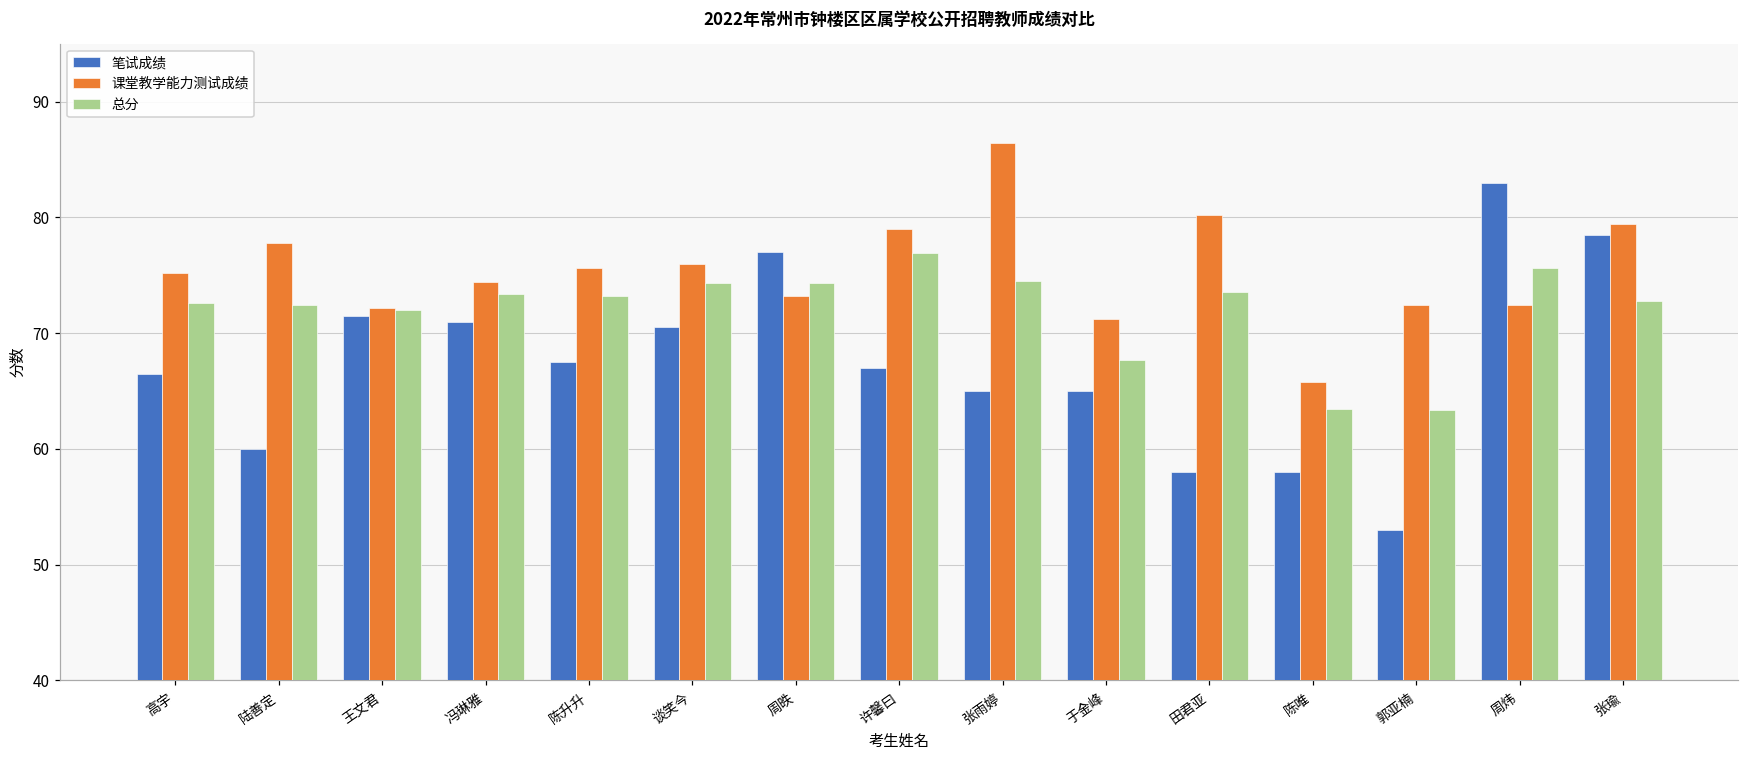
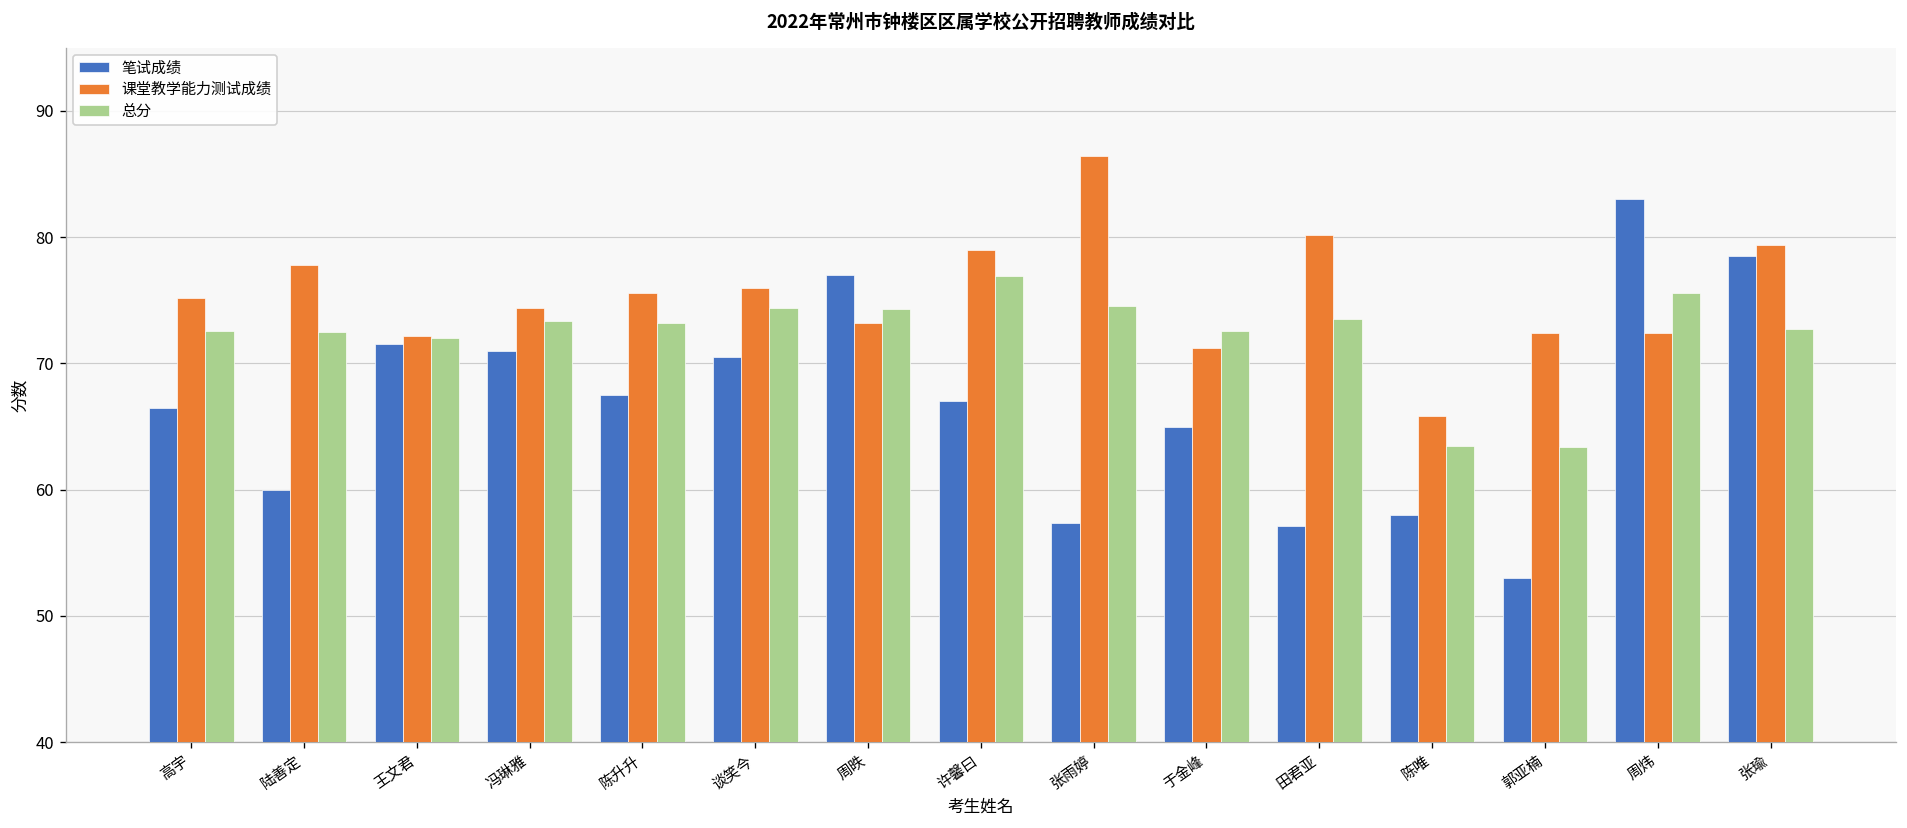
  {
    "笔试成绩": {
      "高宇": 66.5,
      "陆善定": 60.0,
      "王文君": 71.5,
      "冯琳雅": 71.0,
      "陈升升": 67.5,
      "谈笑今": 70.5,
      "周昳": 77.0,
      "许馨曰": 67.0,
-     "张雨婷": 65.0,
+     "张雨婷": 57.4,
      "于金峰": 65.0,
-     "田君亚": 58.0,
+     "田君亚": 57.1,
      "陈唯": 58.0,
      "郭亚楠": 53.0,
      "周炜": 83.0,
      "张瑜": 78.5
    },
    "课堂教学能力测试成绩": {
      "高宇": 75.2,
      "陆善定": 77.8,
      "王文君": 72.2,
      "冯琳雅": 74.4,
      "陈升升": 75.6,
      "谈笑今": 76.0,
      "周昳": 73.2,
      "许馨曰": 79.0,
      "张雨婷": 86.4,
      "于金峰": 71.2,
      "田君亚": 80.2,
      "陈唯": 65.8,
      "郭亚楠": 72.4,
      "周炜": 72.4,
      "张瑜": 79.4
    },
    "总分": {
      "高宇": 72.6,
      "陆善定": 72.5,
      "王文君": 72.0,
      "冯琳雅": 73.4,
      "陈升升": 73.2,
      "谈笑今": 74.4,
      "周昳": 74.3,
      "许馨曰": 76.9,
      "张雨婷": 74.5,
-     "于金峰": 67.7,
+     "于金峰": 72.5,
      "田君亚": 73.5,
      "陈唯": 63.5,
      "郭亚楠": 63.4,
      "周炜": 75.6,
      "张瑜": 72.7
    }
  }
